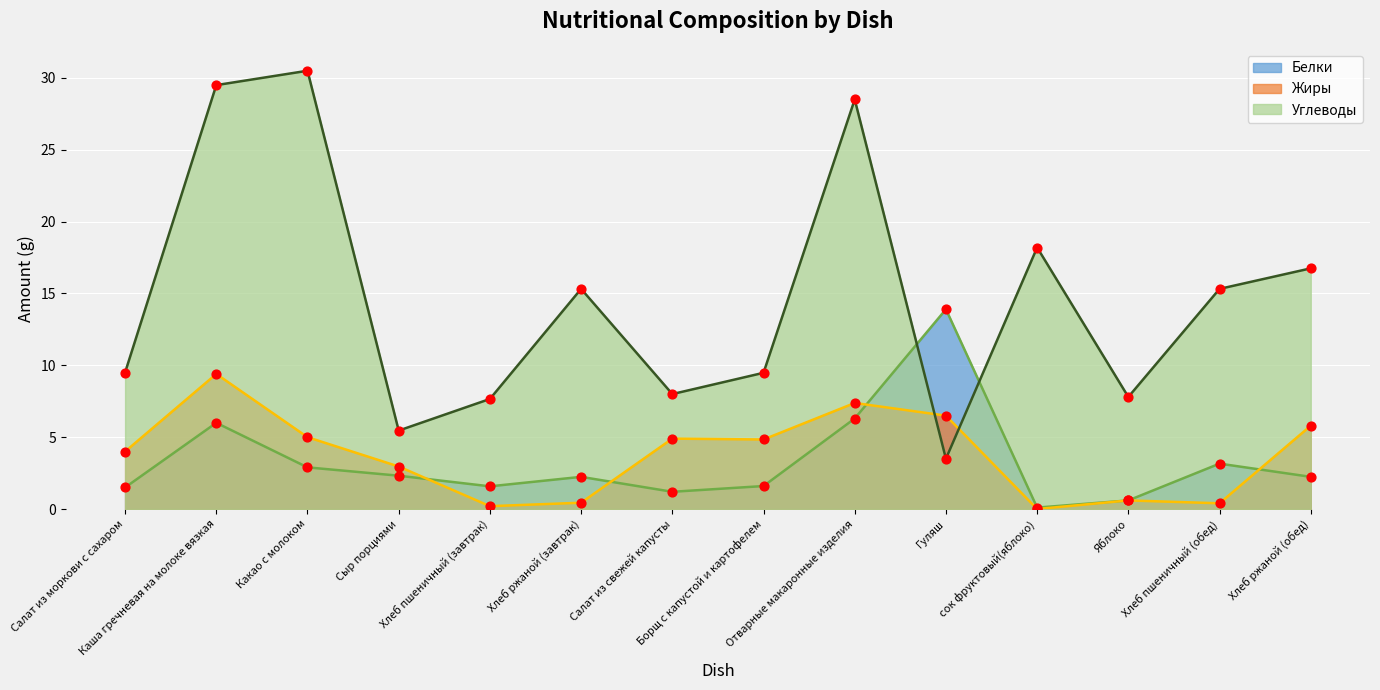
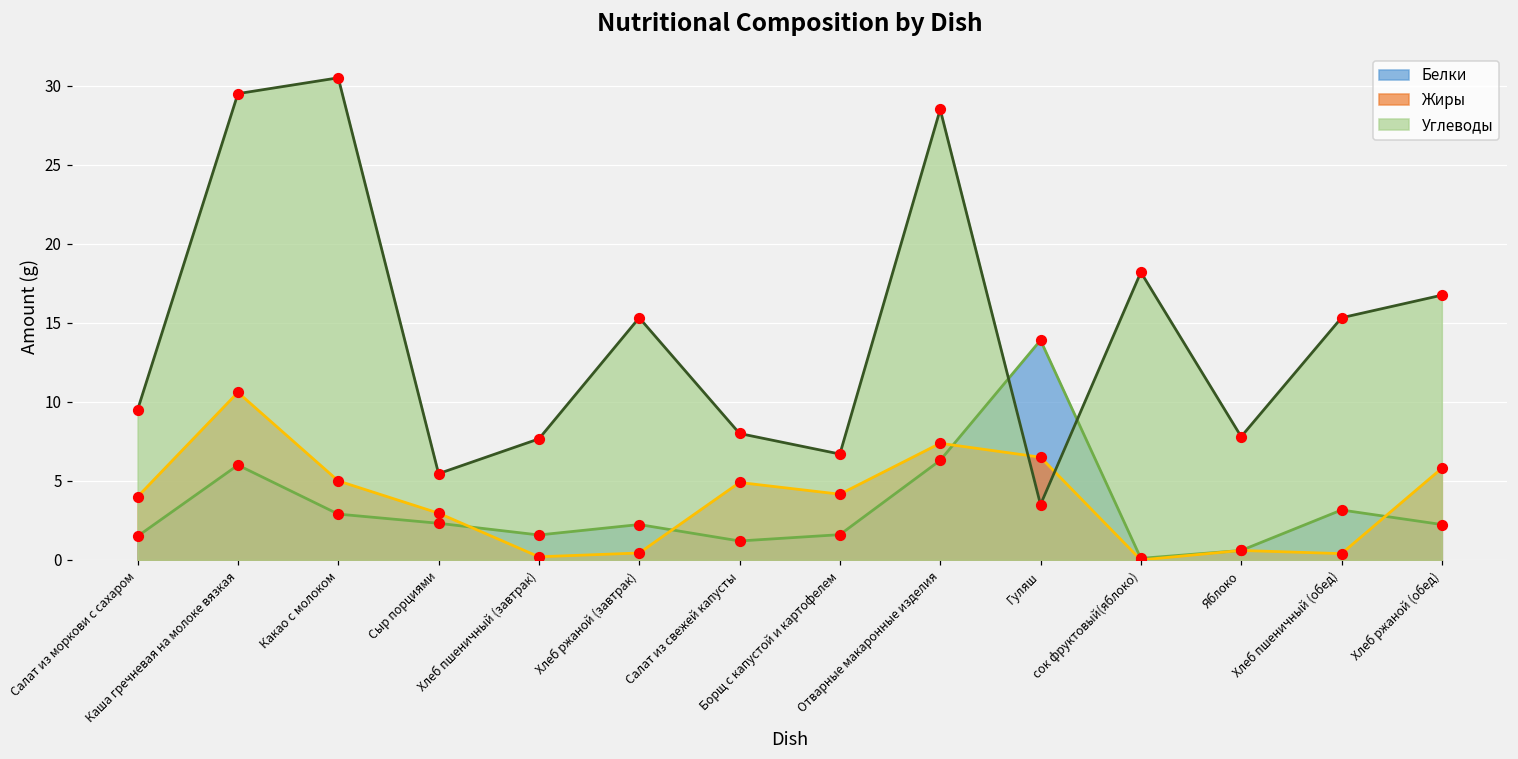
  {
    "Белки": {
      "Салат из моркови с сахаром": 1.5,
      "Каша гречневая на молоке вязкая": 6.0,
      "Какао с молоком": 2.9,
      "Сыр порциями": 2.3,
      "Хлеб пшеничный (завтрак)": 1.6,
      "Хлеб ржаной (завтрак)": 2.2,
      "Салат из свежей капусты": 1.2,
      "Борщ с капустой и картофелем": 1.6,
      "Отварные макаронные изделия": 6.3,
      "Гуляш": 13.9,
      "Хлеб пшеничный (обед)": 3.2,
      "Хлеб ржаной (обед)": 2.2
    },
    "Жиры": {
      "Салат из моркови с сахаром": 4.0,
-     "Каша гречневая на молоке вязкая": 9.4,
+     "Каша гречневая на молоке вязкая": 10.6,
      "Какао с молоком": 5.0,
      "Сыр порциями": 3.0,
      "Хлеб пшеничный (завтрак)": 0.2,
      "Хлеб ржаной (завтрак)": 0.4,
      "Салат из свежей капусты": 4.9,
-     "Борщ с капустой и картофелем": 4.8,
+     "Борщ с капустой и картофелем": 4.2,
      "Отварные макаронные изделия": 7.4,
      "Гуляш": 6.5,
      "Хлеб пшеничный (обед)": 0.4,
      "Хлеб ржаной (обед)": 5.8
    },
    "Углеводы": {
      "Салат из моркови с сахаром": 9.5,
      "Каша гречневая на молоке вязкая": 29.5,
      "Какао с молоком": 30.5,
      "Сыр порциями": 5.5,
      "Хлеб пшеничный (завтрак)": 7.7,
      "Хлеб ржаной (завтрак)": 15.3,
      "Салат из свежей капусты": 8.0,
-     "Борщ с капустой и картофелем": 9.5,
+     "Борщ с капустой и картофелем": 6.7,
      "Отварные макаронные изделия": 28.5,
      "Гуляш": 3.5,
      "сок фруктовый(яблоко)": 18.2,
      "Яблоко": 7.8,
      "Хлеб пшеничный (обед)": 15.3,
      "Хлеб ржаной (обед)": 16.8
    }
  }
